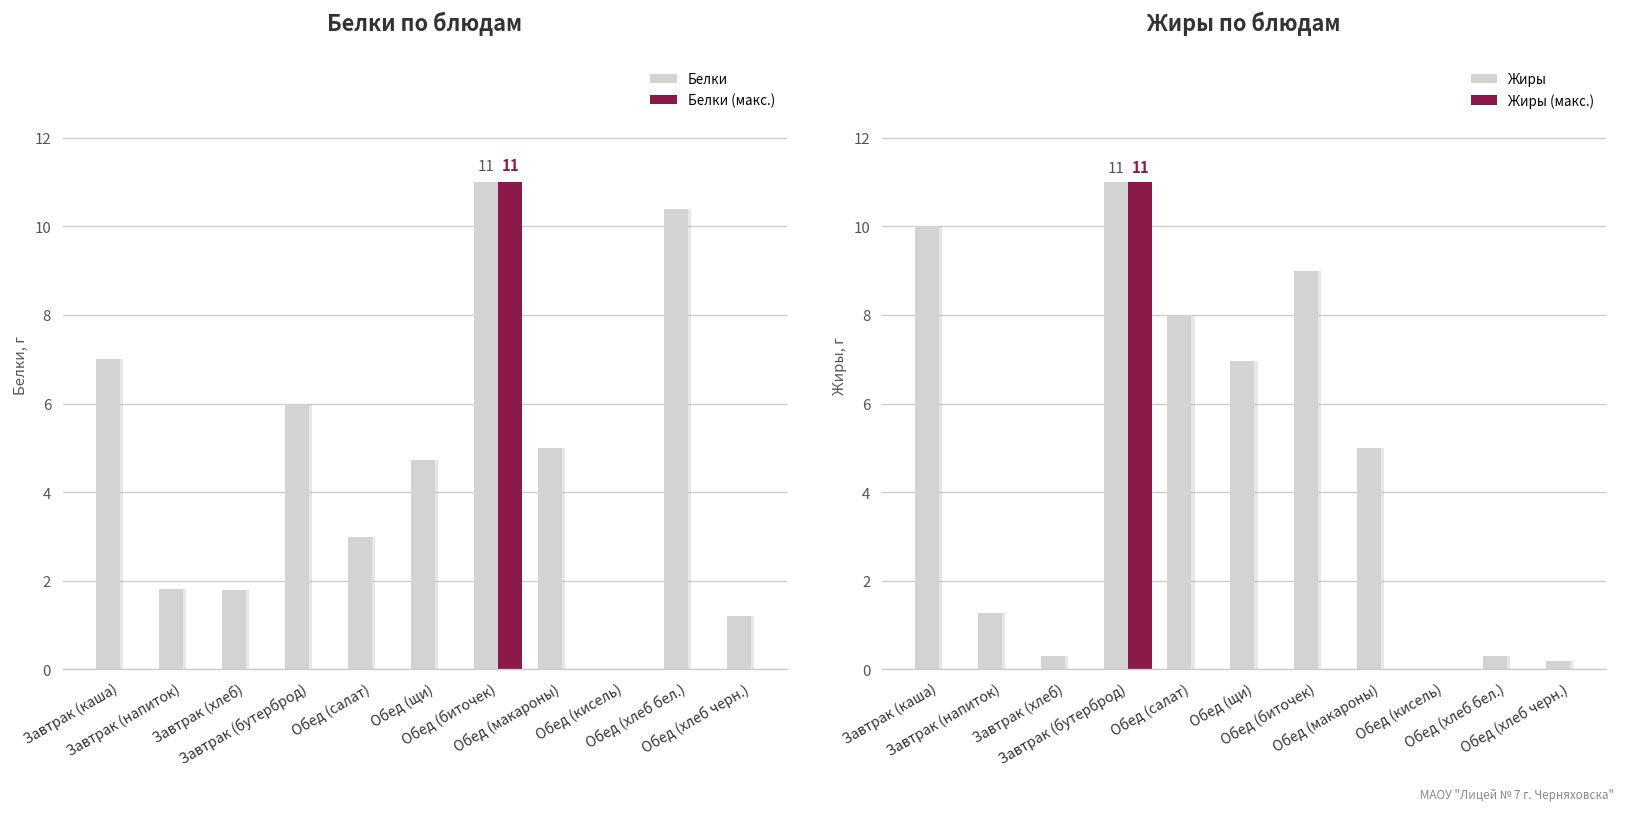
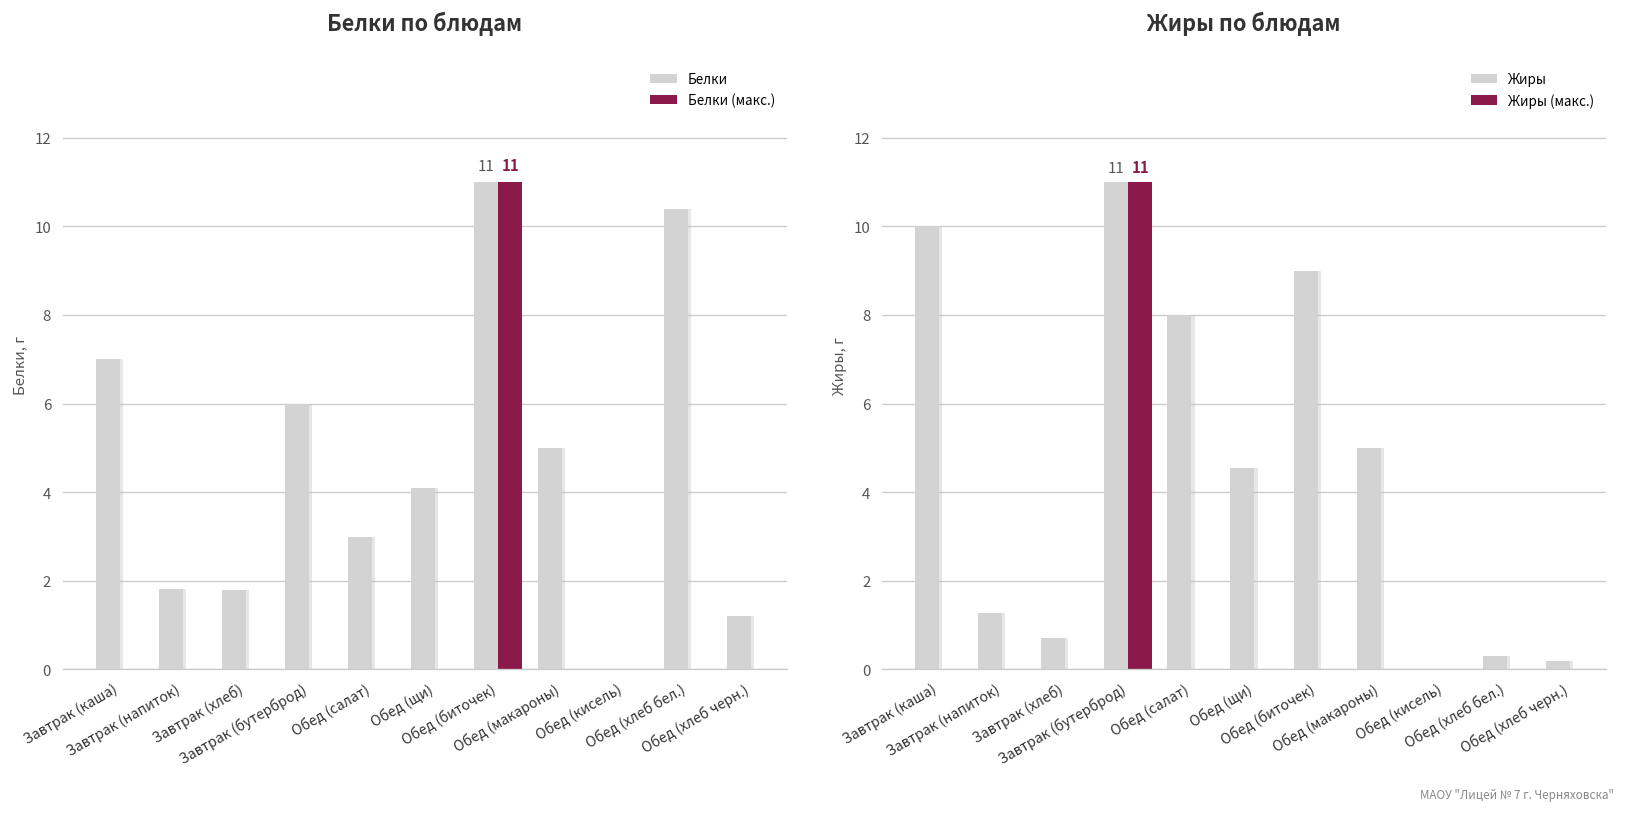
  {
    "Белки по блюдам": {
      "Белки": {
        "Завтрак (каша)": 7.0,
        "Завтрак (напиток)": 1.8,
        "Завтрак (хлеб)": 1.8,
        "Завтрак (бутерброд)": 6.0,
        "Обед (салат)": 3.0,
-       "Обед (щи)": 4.7,
+       "Обед (щи)": 4.1,
        "Обед (макароны)": 5.0,
        "Обед (кисель)": 0.0,
        "Обед (хлеб бел.)": 10.4,
        "Обед (хлеб черн.)": 1.2
      }
    },
    "Жиры по блюдам": {
      "Жиры": {
        "Завтрак (каша)": 10.0,
        "Завтрак (напиток)": 1.3,
-       "Завтрак (хлеб)": 0.3,
+       "Завтрак (хлеб)": 0.7,
        "Обед (салат)": 8.0,
-       "Обед (щи)": 7.0,
+       "Обед (щи)": 4.6,
        "Обед (биточек)": 9.0,
        "Обед (макароны)": 5.0,
        "Обед (кисель)": 0.0,
        "Обед (хлеб бел.)": 0.3,
        "Обед (хлеб черн.)": 0.2
      }
    }
  }
